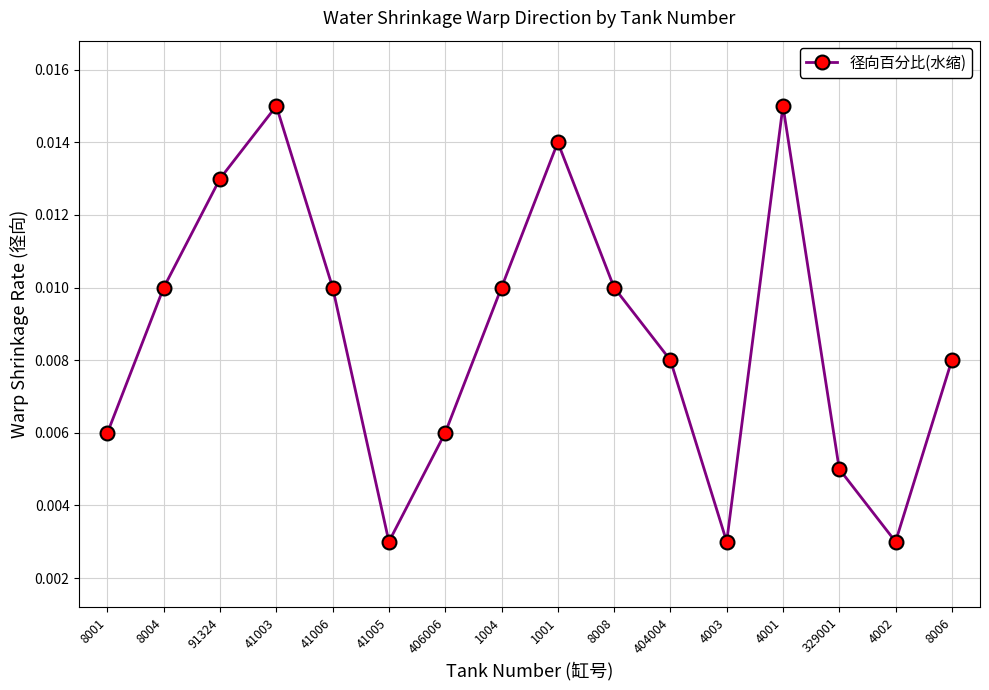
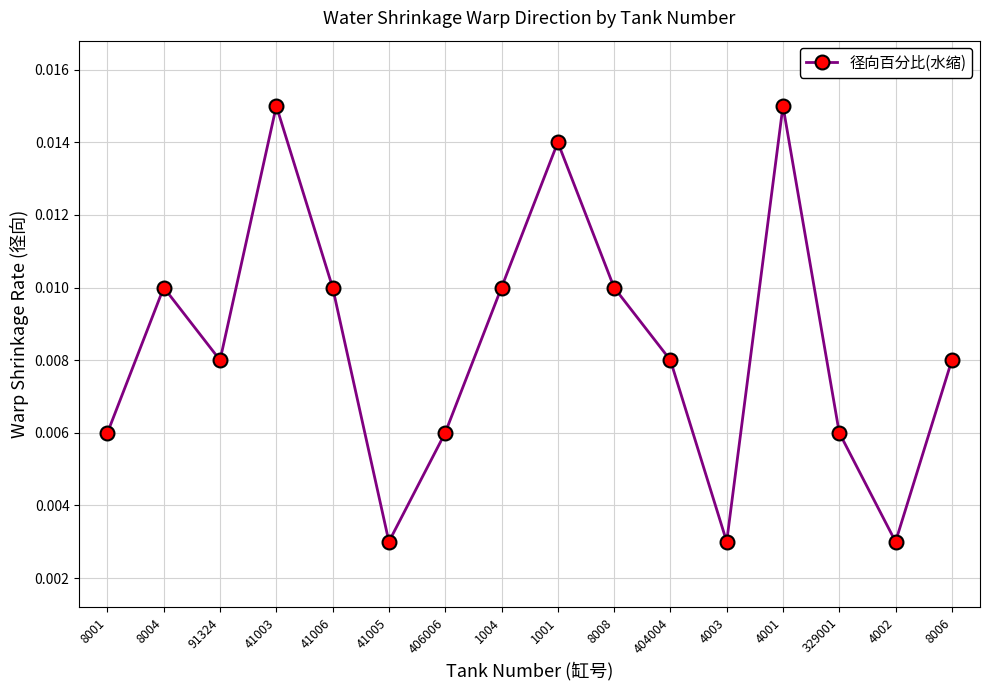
  {
    "8001": 0.006,
    "8004": 0.010,
-   "91324": 0.013,
+   "91324": 0.008,
    "41003": 0.015,
    "41006": 0.010,
    "41005": 0.003,
    "406006": 0.006,
    "1004": 0.010,
    "1001": 0.014,
    "8008": 0.010,
    "404004": 0.008,
    "4003": 0.003,
    "4001": 0.015,
-   "329001": 0.005,
+   "329001": 0.006,
    "4002": 0.003,
    "8006": 0.008
  }
